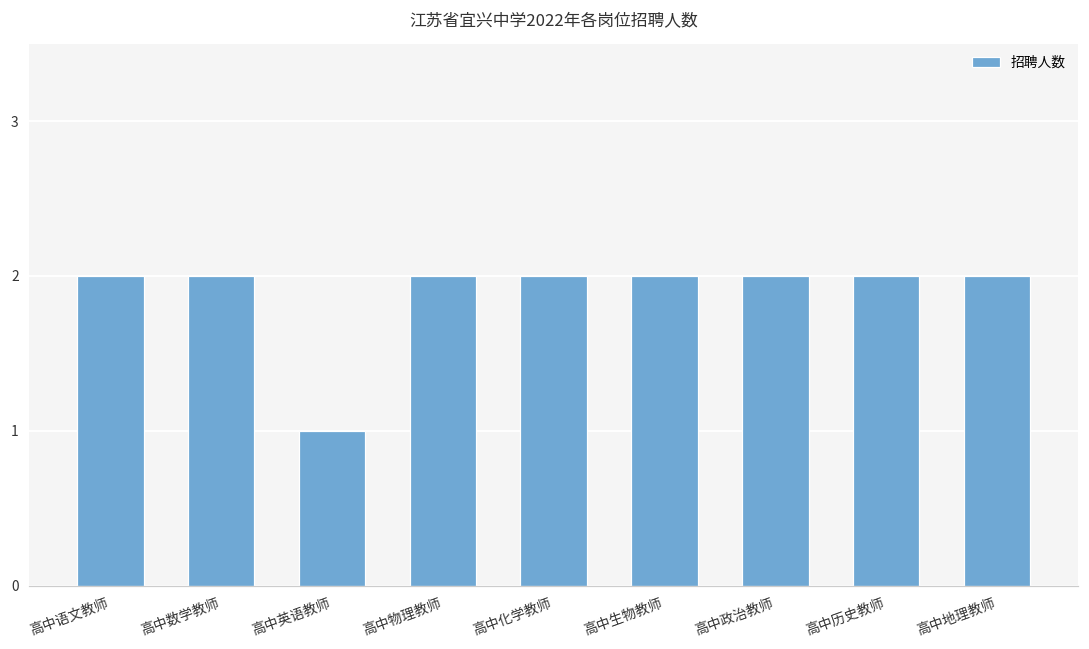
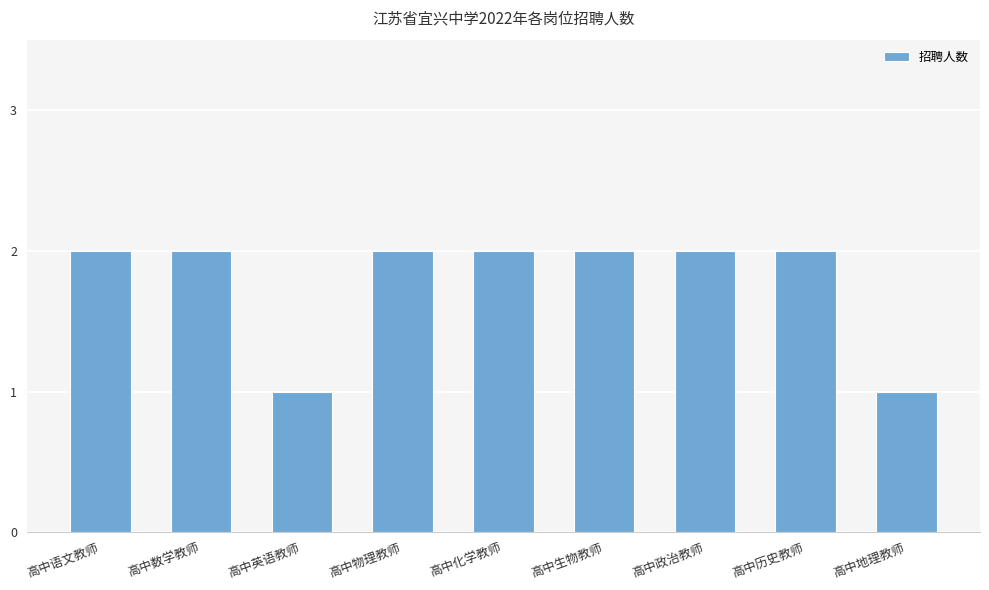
  {
    "高中语文教师": 2,
    "高中数学教师": 2,
    "高中英语教师": 1,
    "高中物理教师": 2,
    "高中化学教师": 2,
    "高中生物教师": 2,
    "高中政治教师": 2,
    "高中历史教师": 2,
-   "高中地理教师": 2
+   "高中地理教师": 1
  }
